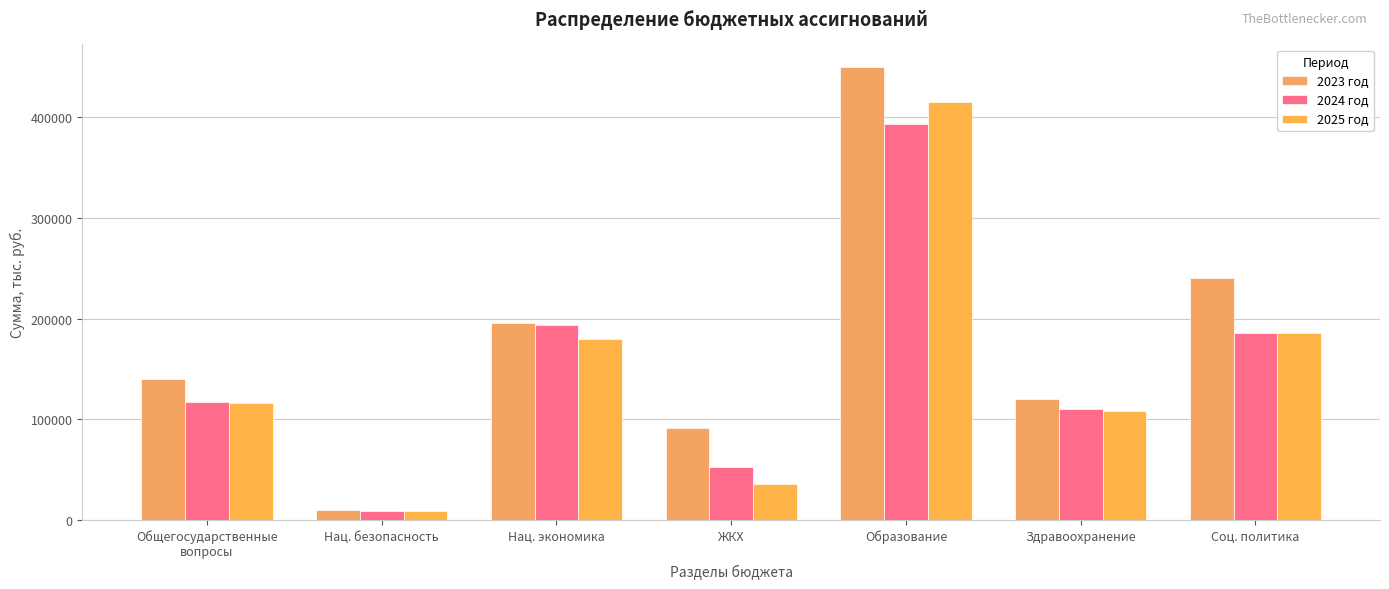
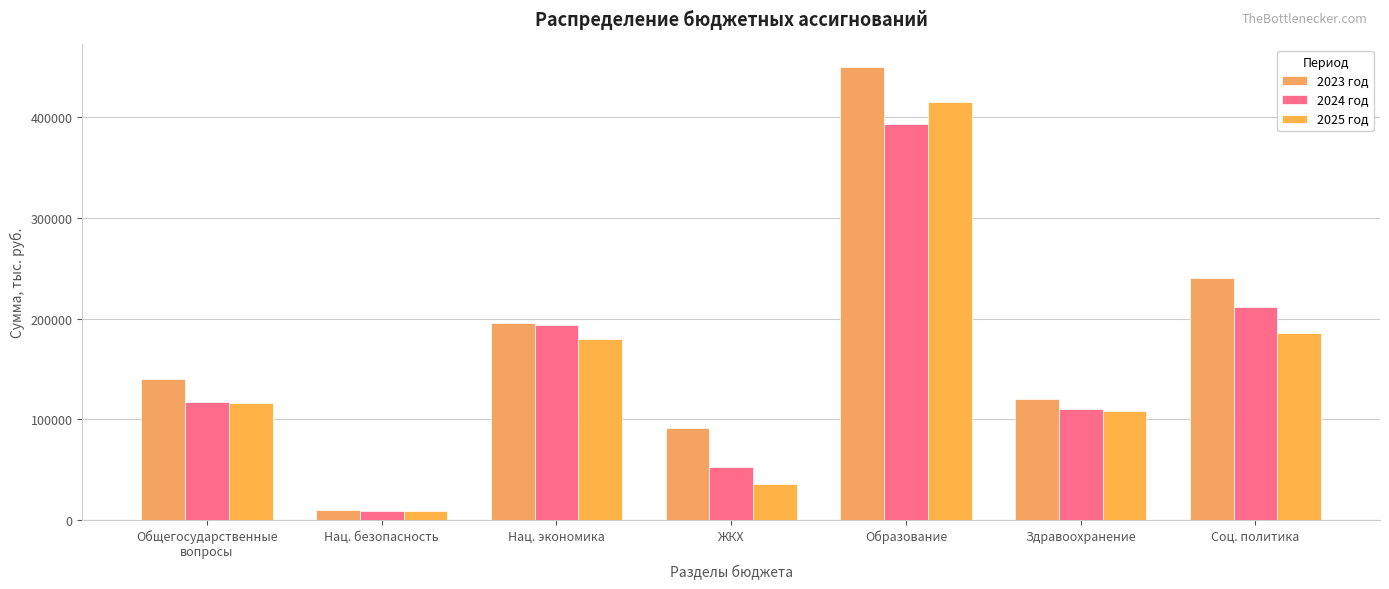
  {
    "2024 год": {
      "Общегосударственные вопросы": 118000,
      "Нац. безопасность": 9000,
      "Нац. экономика": 194000,
      "ЖКХ": 52000,
      "Образование": 393000,
      "Здравоохранение": 110000,
-     "Соц. политика": 185000
+     "Соц. политика": 212000
    }
  }
